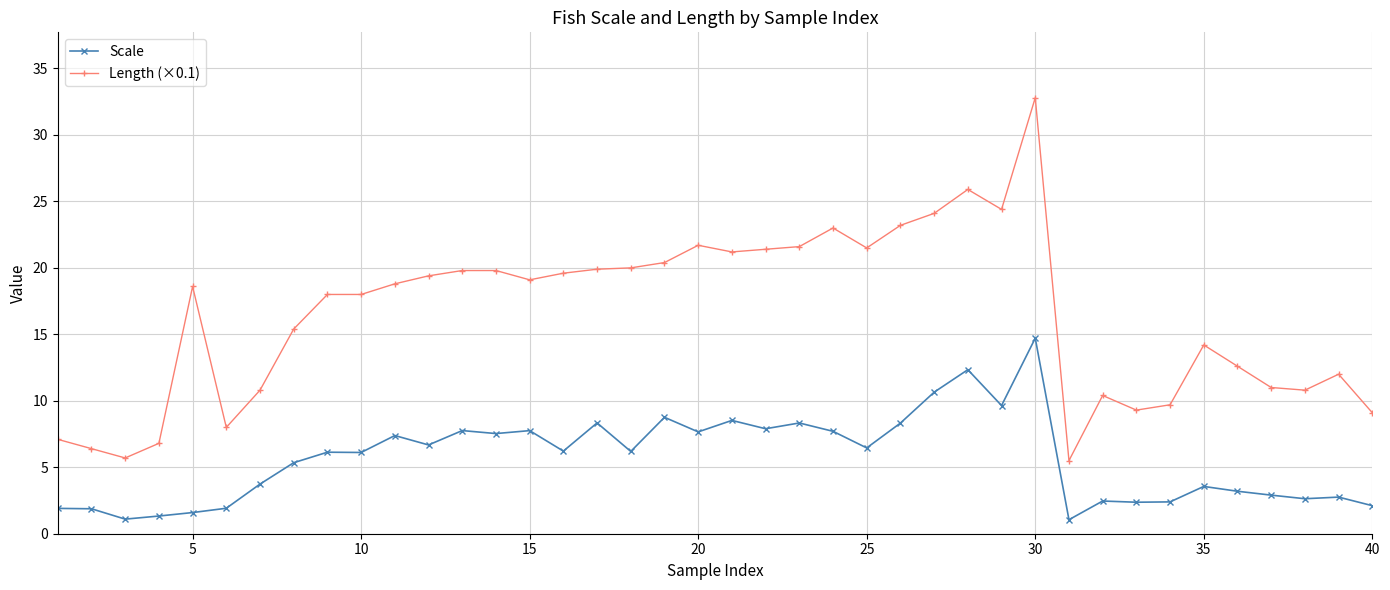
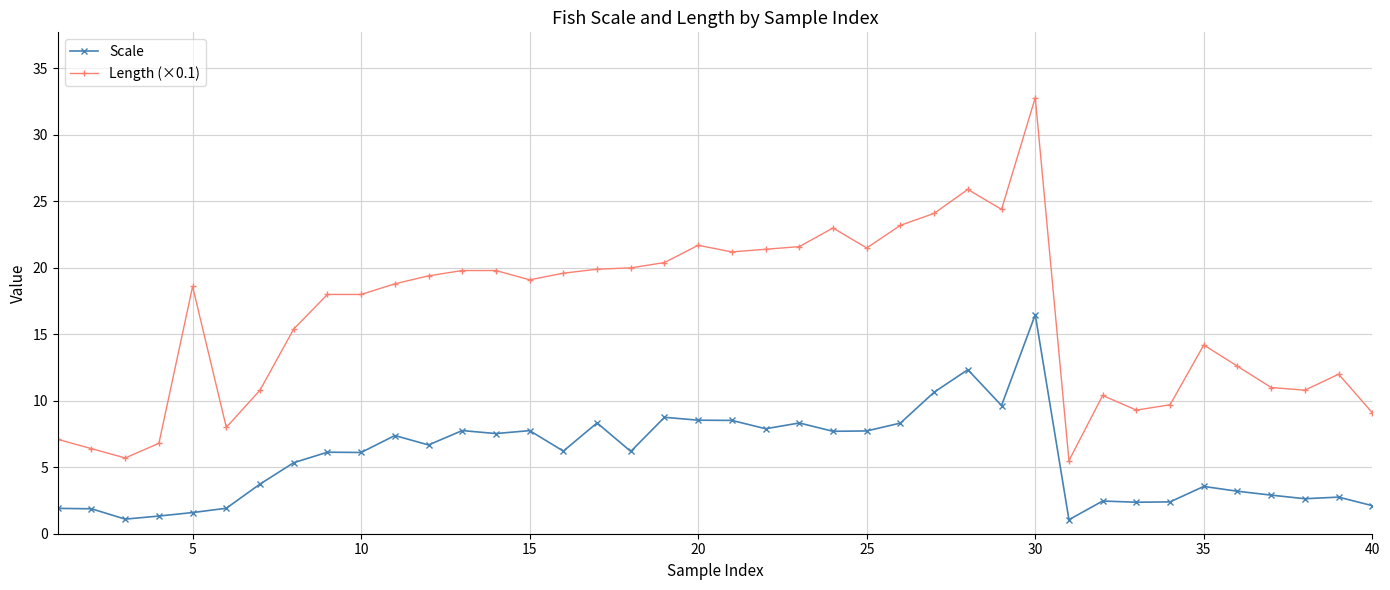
  {
    "Scale": {
      "5": 1.6,
      "10": 6.1,
      "15": 7.8,
-     "20": 7.7,
-     "25": 6.5,
-     "30": 14.7,
+     "20": 8.5,
+     "25": 7.7,
+     "30": 16.5,
      "35": 3.6,
      "40": 2.1
    },
    "Length (×0.1)": {
      "5": 18.6,
      "10": 18.0,
      "15": 19.1,
      "20": 21.7,
      "25": 21.5,
      "30": 32.8,
      "35": 14.2,
      "40": 9.1
    }
  }
